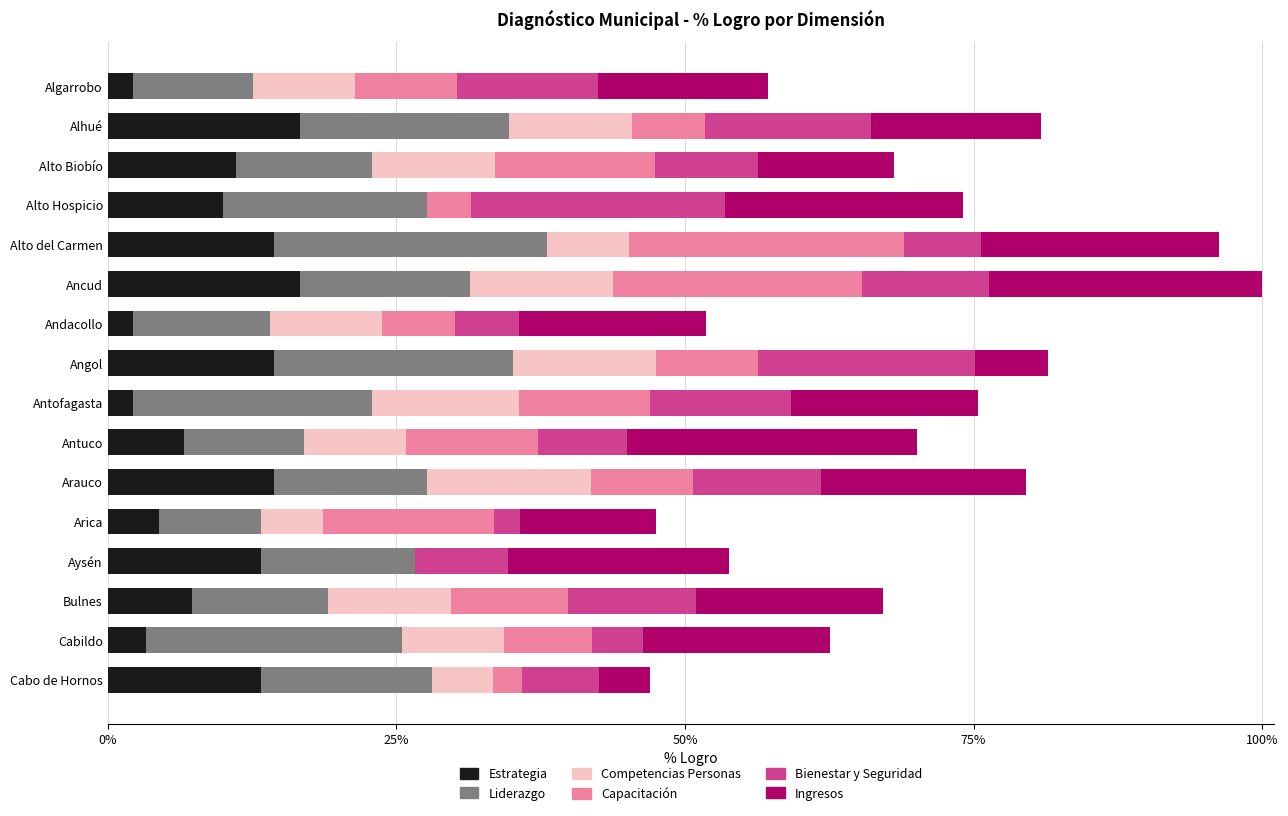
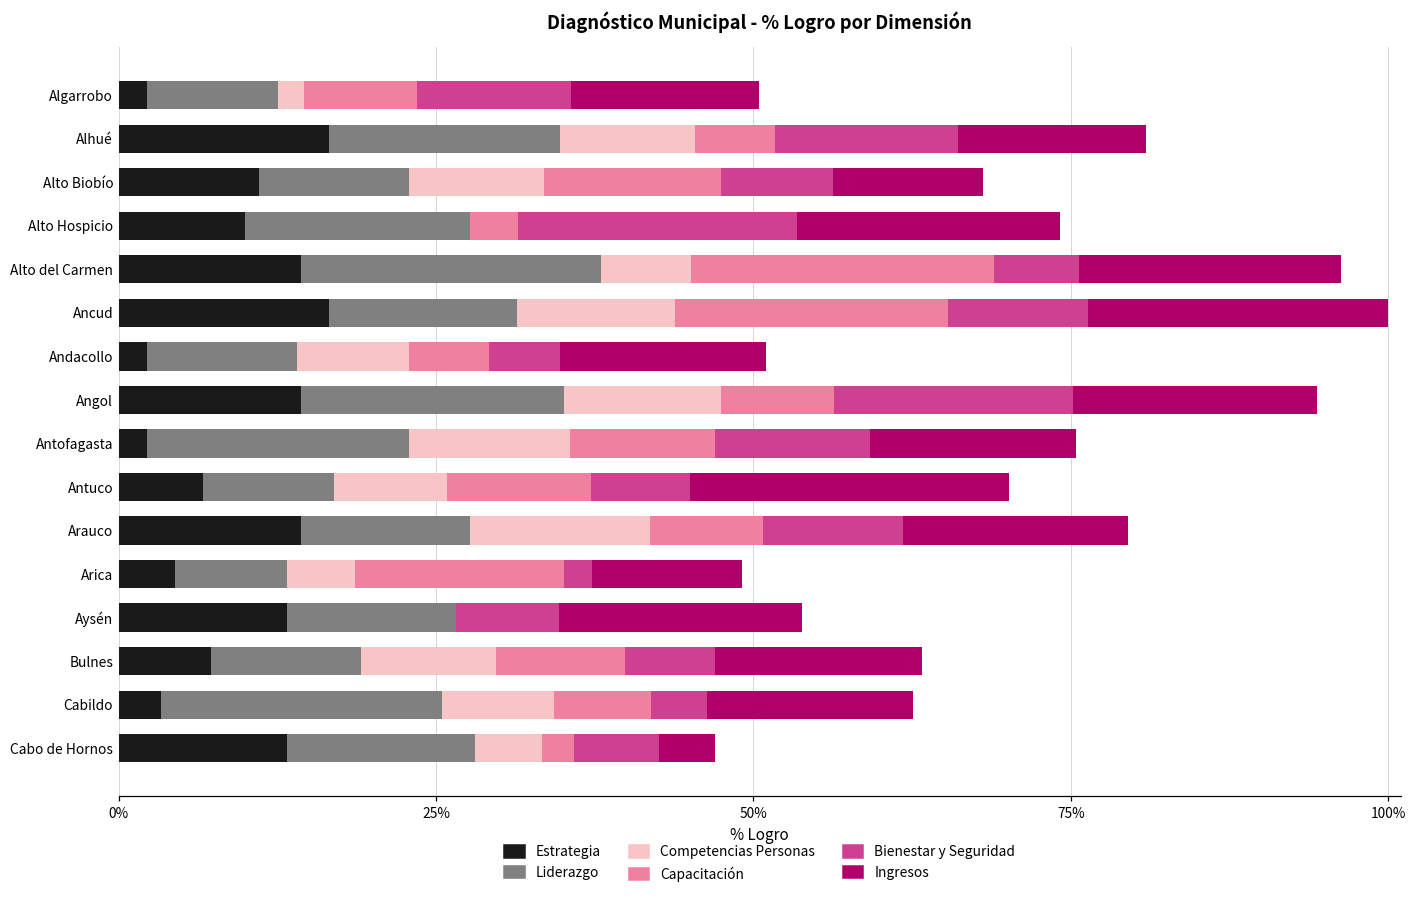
  {
    "Estrategia": {
      "Algarrobo": "2.2%",
      "Alhué": "16.6%",
      "Alto Biobío": "11.1%",
      "Alto Hospicio": "10.0%",
      "Alto del Carmen": "14.4%",
      "Ancud": "16.6%",
      "Andacollo": "2.2%",
      "Angol": "14.4%",
      "Antofagasta": "2.2%",
      "Antuco": "6.6%",
      "Arauco": "14.4%",
      "Arica": "4.4%",
      "Aysén": "13.3%",
      "Bulnes": "7.3%",
      "Cabildo": "3.3%",
      "Cabo de Hornos": "13.3%"
    },
    "Liderazgo": {
      "Algarrobo": "10.3%",
      "Alhué": "18.1%",
      "Alto Biobío": "11.8%",
      "Alto Hospicio": "17.7%",
      "Alto del Carmen": "23.6%",
      "Ancud": "14.8%",
      "Andacollo": "11.8%",
      "Angol": "20.7%",
      "Antofagasta": "20.7%",
      "Antuco": "10.3%",
      "Arauco": "13.3%",
      "Arica": "8.9%",
      "Aysén": "13.3%",
      "Bulnes": "11.8%",
      "Cabildo": "22.1%",
      "Cabo de Hornos": "14.8%"
    },
    "Competencias Personas": {
-     "Algarrobo": "8.9%",
+     "Algarrobo": "2.1%",
      "Alhué": "10.6%",
      "Alto Biobío": "10.6%",
      "Alto Hospicio": "0.0%",
      "Alto del Carmen": "7.1%",
      "Ancud": "12.4%",
-     "Andacollo": "9.7%",
+     "Andacollo": "8.9%",
      "Angol": "12.4%",
      "Antofagasta": "12.7%",
      "Antuco": "8.9%",
      "Arauco": "14.2%",
      "Arica": "5.3%",
      "Aysén": "0.0%",
      "Bulnes": "10.6%",
      "Cabildo": "8.9%",
      "Cabo de Hornos": "5.3%"
    },
    "Capacitación": {
      "Algarrobo": "8.9%",
      "Alhué": "6.3%",
      "Alto Biobío": "13.9%",
      "Alto Hospicio": "3.8%",
      "Alto del Carmen": "23.9%",
      "Ancud": "21.5%",
      "Andacollo": "6.3%",
      "Angol": "8.9%",
      "Antofagasta": "11.4%",
      "Antuco": "11.4%",
      "Arauco": "8.9%",
-     "Arica": "14.9%",
+     "Arica": "16.5%",
      "Aysén": "0.0%",
      "Bulnes": "10.1%",
      "Cabildo": "7.6%",
      "Cabo de Hornos": "2.5%"
    },
    "Bienestar y Seguridad": {
      "Algarrobo": "12.2%",
      "Alhué": "14.4%",
      "Alto Biobío": "8.9%",
      "Alto Hospicio": "22.0%",
      "Alto del Carmen": "6.6%",
      "Ancud": "11.1%",
      "Andacollo": "5.5%",
      "Angol": "18.8%",
      "Antofagasta": "12.2%",
      "Antuco": "7.8%",
      "Arauco": "11.1%",
      "Arica": "2.2%",
      "Aysén": "8.1%",
-     "Bulnes": "11.1%",
+     "Bulnes": "7.1%",
      "Cabildo": "4.4%",
      "Cabo de Hornos": "6.6%"
    },
    "Ingresos": {
      "Algarrobo": "14.8%",
      "Alhué": "14.8%",
      "Alto Biobío": "11.8%",
      "Alto Hospicio": "20.7%",
      "Alto del Carmen": "20.7%",
      "Ancud": "23.6%",
      "Andacollo": "16.2%",
-     "Angol": "6.3%",
+     "Angol": "19.2%",
      "Antofagasta": "16.2%",
      "Antuco": "25.1%",
      "Arauco": "17.7%",
      "Arica": "11.8%",
      "Aysén": "19.2%",
      "Bulnes": "16.2%",
      "Cabildo": "16.2%",
      "Cabo de Hornos": "4.4%"
    }
  }
